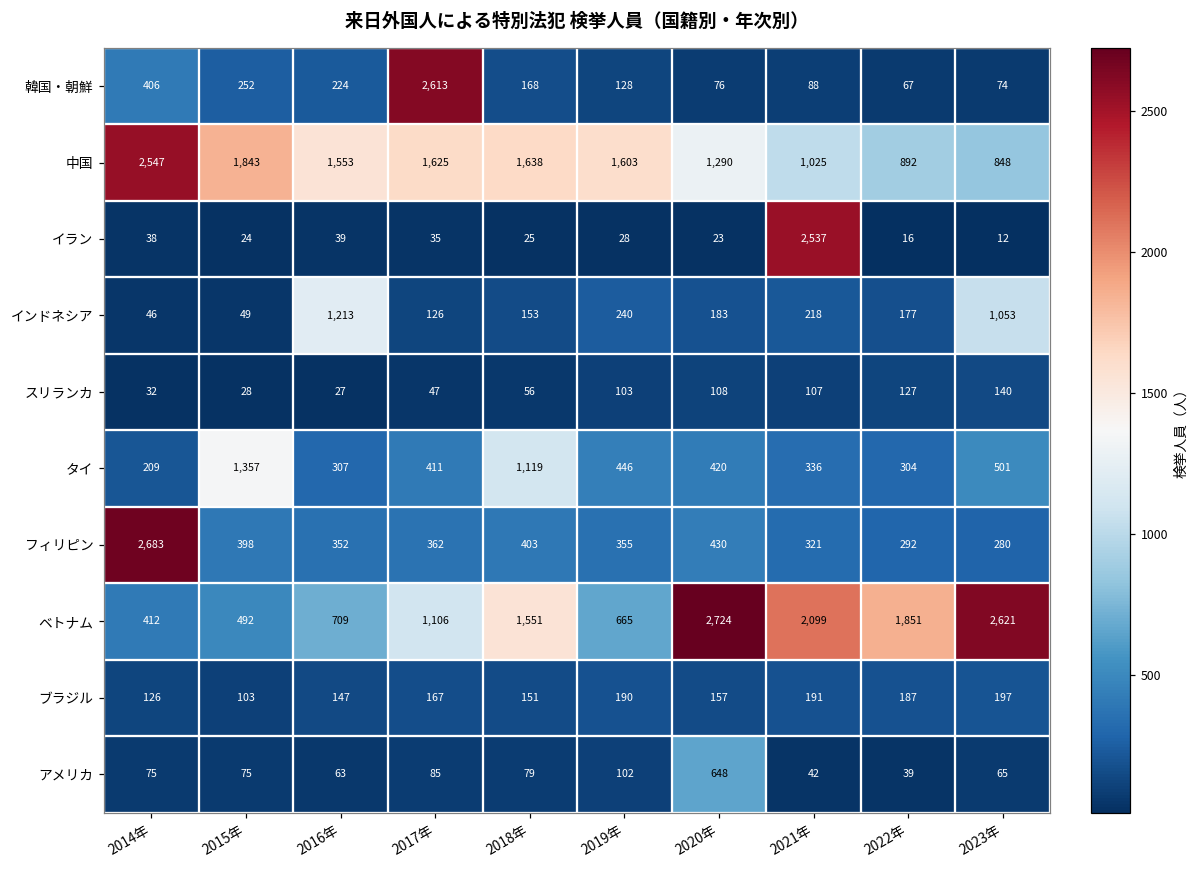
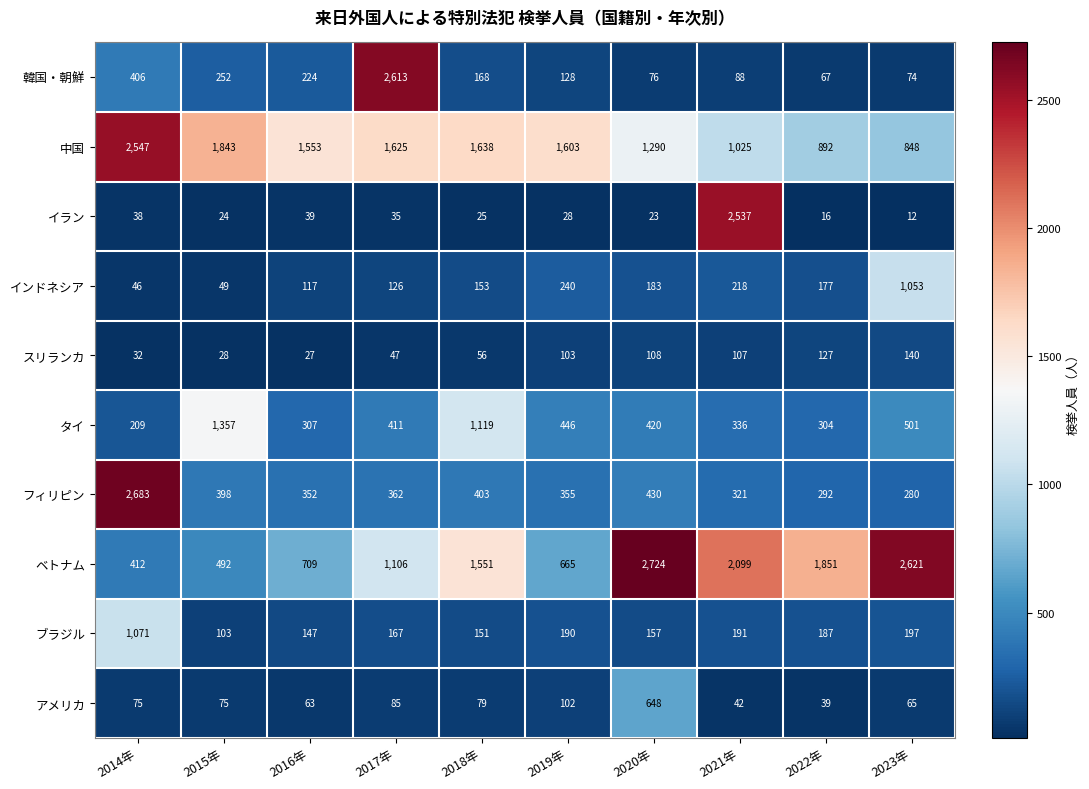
  {
    "韓国・朝鮮": {
      "2014年": "406",
      "2015年": "252",
      "2016年": "224",
      "2017年": "2,613",
      "2018年": "168",
      "2019年": "128",
      "2020年": "76",
      "2021年": "88",
      "2022年": "67",
      "2023年": "74"
    },
    "中国": {
      "2014年": "2,547",
      "2015年": "1,843",
      "2016年": "1,553",
      "2017年": "1,625",
      "2018年": "1,638",
      "2019年": "1,603",
      "2020年": "1,290",
      "2021年": "1,025",
      "2022年": "892",
      "2023年": "848"
    },
    "イラン": {
      "2014年": "38",
      "2015年": "24",
      "2016年": "39",
      "2017年": "35",
      "2018年": "25",
      "2019年": "28",
      "2020年": "23",
      "2021年": "2,537",
      "2022年": "16",
      "2023年": "12"
    },
    "インドネシア": {
      "2014年": "46",
      "2015年": "49",
-     "2016年": "1,213",
+     "2016年": "117",
      "2017年": "126",
      "2018年": "153",
      "2019年": "240",
      "2020年": "183",
      "2021年": "218",
      "2022年": "177",
      "2023年": "1,053"
    },
    "スリランカ": {
      "2014年": "32",
      "2015年": "28",
      "2016年": "27",
      "2017年": "47",
      "2018年": "56",
      "2019年": "103",
      "2020年": "108",
      "2021年": "107",
      "2022年": "127",
      "2023年": "140"
    },
    "タイ": {
      "2014年": "209",
      "2015年": "1,357",
      "2016年": "307",
      "2017年": "411",
      "2018年": "1,119",
      "2019年": "446",
      "2020年": "420",
      "2021年": "336",
      "2022年": "304",
      "2023年": "501"
    },
    "フィリピン": {
      "2014年": "2,683",
      "2015年": "398",
      "2016年": "352",
      "2017年": "362",
      "2018年": "403",
      "2019年": "355",
      "2020年": "430",
      "2021年": "321",
      "2022年": "292",
      "2023年": "280"
    },
    "ベトナム": {
      "2014年": "412",
      "2015年": "492",
      "2016年": "709",
      "2017年": "1,106",
      "2018年": "1,551",
      "2019年": "665",
      "2020年": "2,724",
      "2021年": "2,099",
      "2022年": "1,851",
      "2023年": "2,621"
    },
    "ブラジル": {
-     "2014年": "126",
+     "2014年": "1,071",
      "2015年": "103",
      "2016年": "147",
      "2017年": "167",
      "2018年": "151",
      "2019年": "190",
      "2020年": "157",
      "2021年": "191",
      "2022年": "187",
      "2023年": "197"
    },
    "アメリカ": {
      "2014年": "75",
      "2015年": "75",
      "2016年": "63",
      "2017年": "85",
      "2018年": "79",
      "2019年": "102",
      "2020年": "648",
      "2021年": "42",
      "2022年": "39",
      "2023年": "65"
    }
  }
